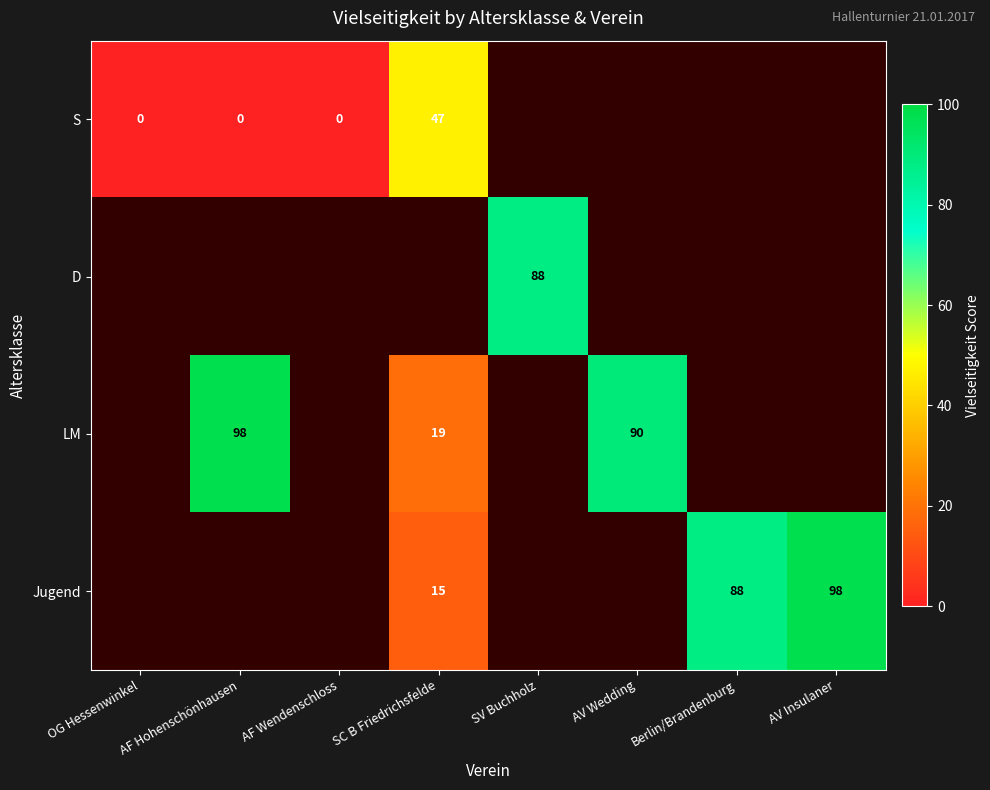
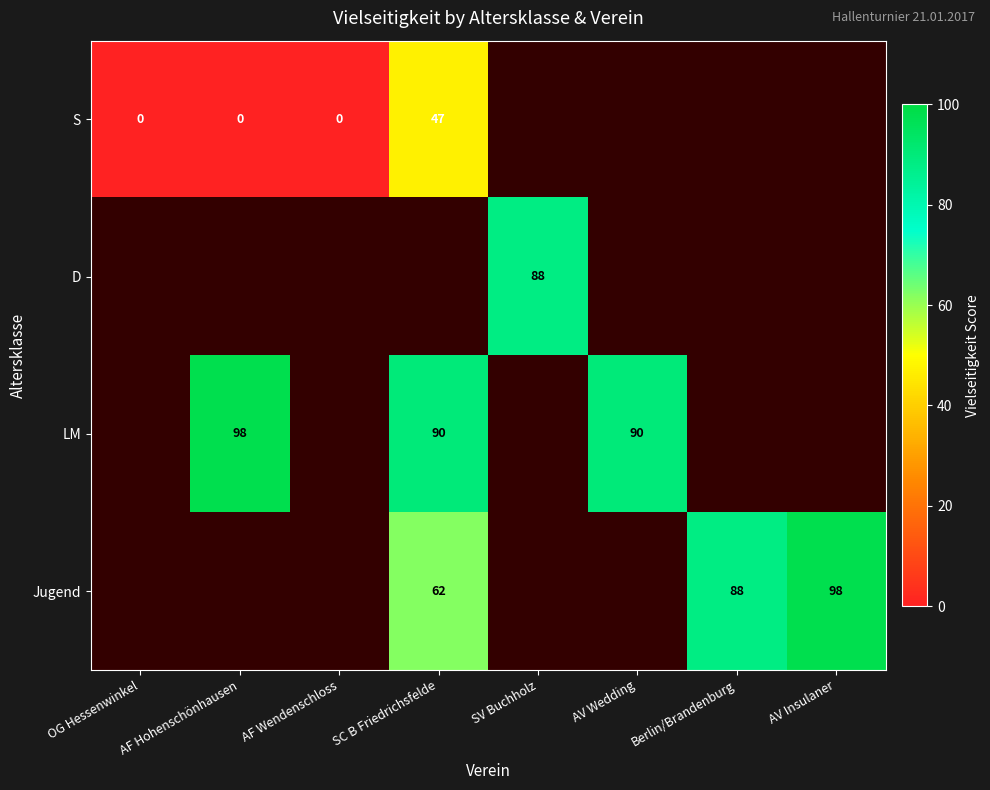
  {
    "S": {
      "OG Hessenwinkel": 0,
      "AF Hohenschönhausen": 0,
      "AF Wendenschloss": 0,
      "SC B Friedrichsfelde": 47
    },
    "D": {
      "SV Buchholz": 88
    },
    "LM": {
      "AF Hohenschönhausen": 98,
-     "SC B Friedrichsfelde": 19,
+     "SC B Friedrichsfelde": 90,
      "AV Wedding": 90
    },
    "Jugend": {
-     "SC B Friedrichsfelde": 15,
+     "SC B Friedrichsfelde": 62,
      "Berlin/Brandenburg": 88,
      "AV Insulaner": 98
    }
  }
